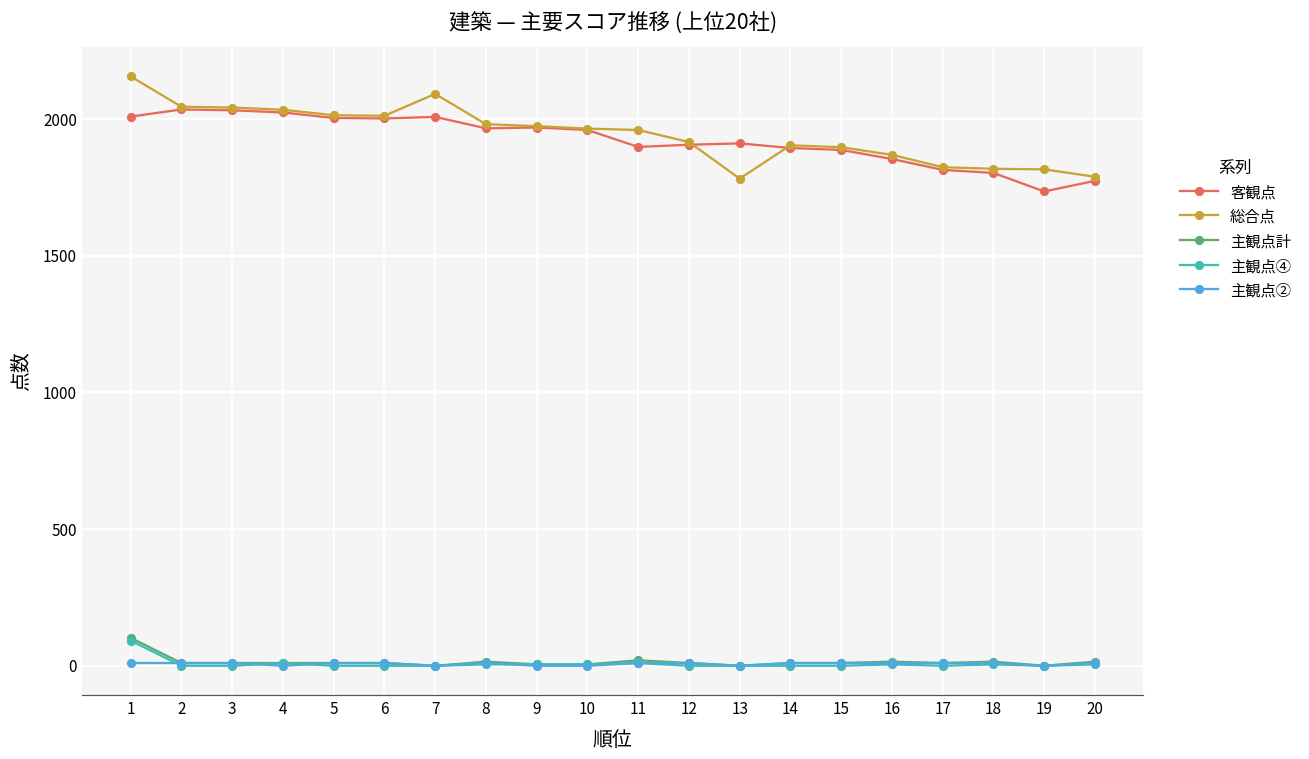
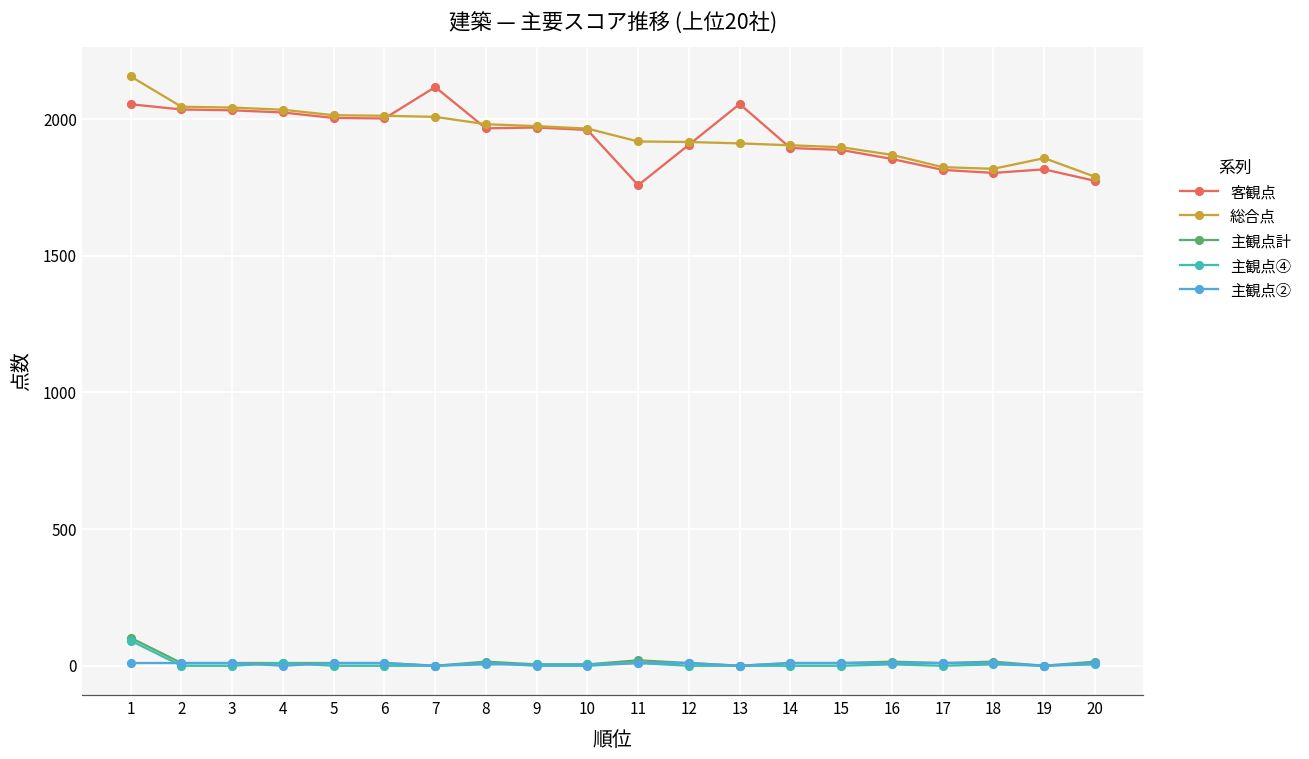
  {
    "客観点": {
-     "1": 2010,
-     "7": 2010,
+     "1": 2050,
+     "7": 2120,
      "8": 1970,
-     "11": 1900,
-     "13": 1910,
+     "11": 1760,
+     "13": 2060,
      "16": 1850,
      "18": 1800,
-     "19": 1740,
+     "19": 1820,
      "20": 1770
    },
    "総合点": {
      "1": 2160,
-     "7": 2090,
+     "7": 2010,
      "8": 1980,
-     "11": 1960,
-     "13": 1780,
+     "11": 1920,
+     "13": 1910,
      "16": 1870,
      "18": 1820,
-     "19": 1820,
+     "19": 1860,
      "20": 1790
    }
  }
